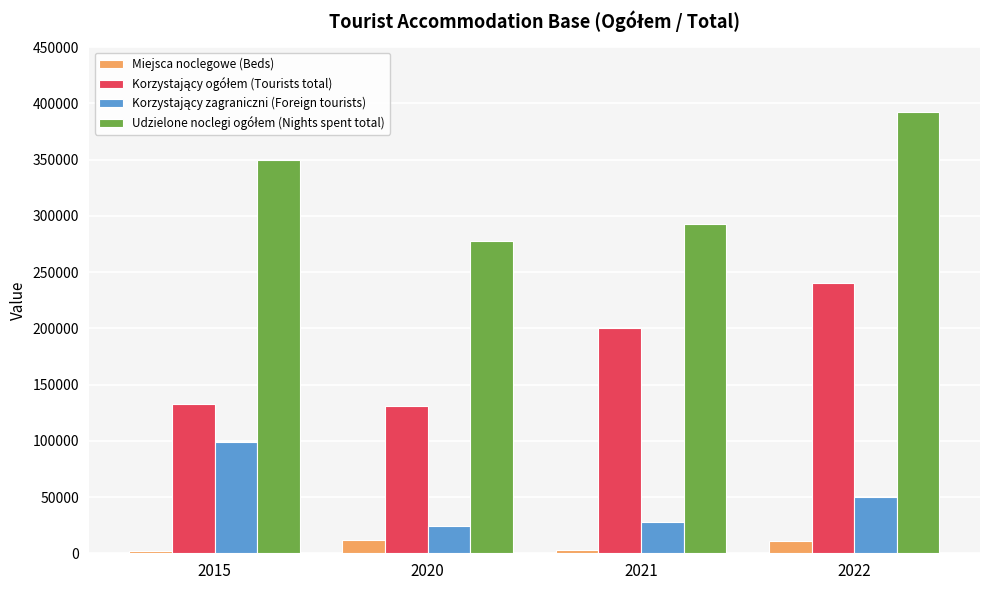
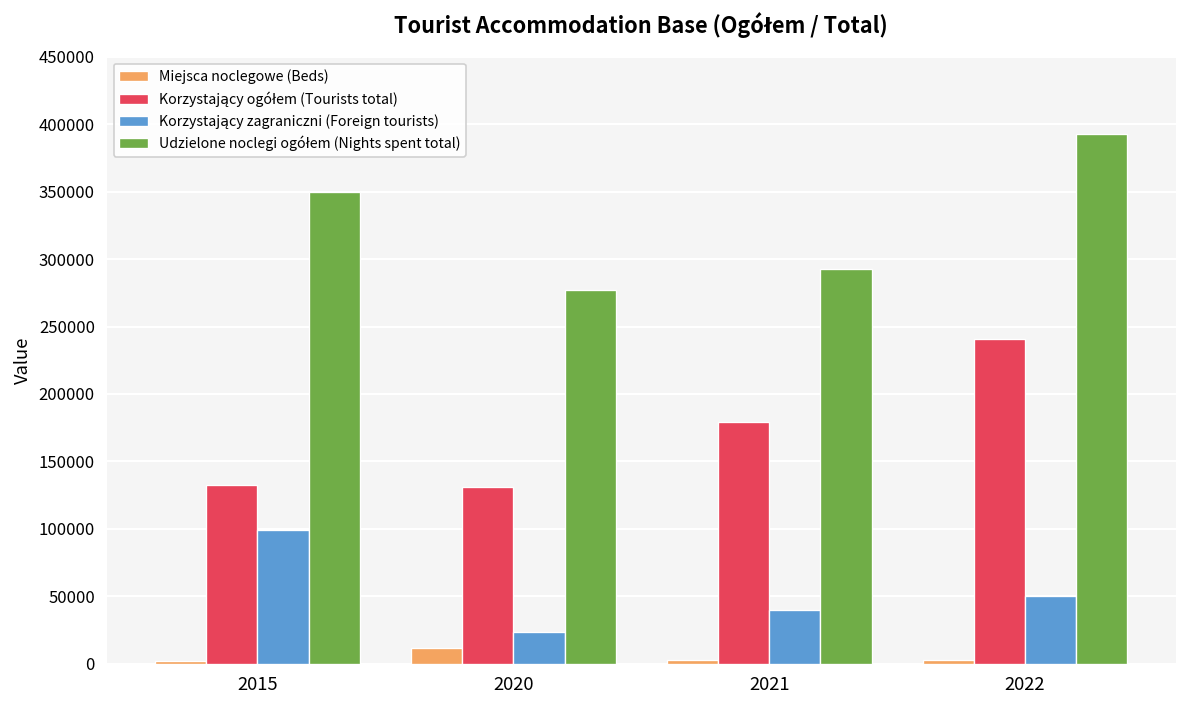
  {
    "Miejsca noclegowe (Beds)": {
      "2015": 2000,
      "2020": 12000,
      "2021": 3000,
-     "2022": 11000
+     "2022": 3000
    },
    "Korzystający ogółem (Tourists total)": {
      "2015": 133000,
      "2020": 131000,
-     "2021": 200000,
+     "2021": 179000,
      "2022": 240000
    },
    "Korzystający zagraniczni (Foreign tourists)": {
      "2015": 99000,
      "2020": 24000,
-     "2021": 28000,
+     "2021": 40000,
      "2022": 50000
    },
    "Udzielone noclegi ogółem (Nights spent total)": {
      "2015": 350000,
      "2020": 277000,
      "2021": 293000,
      "2022": 393000
    }
  }
